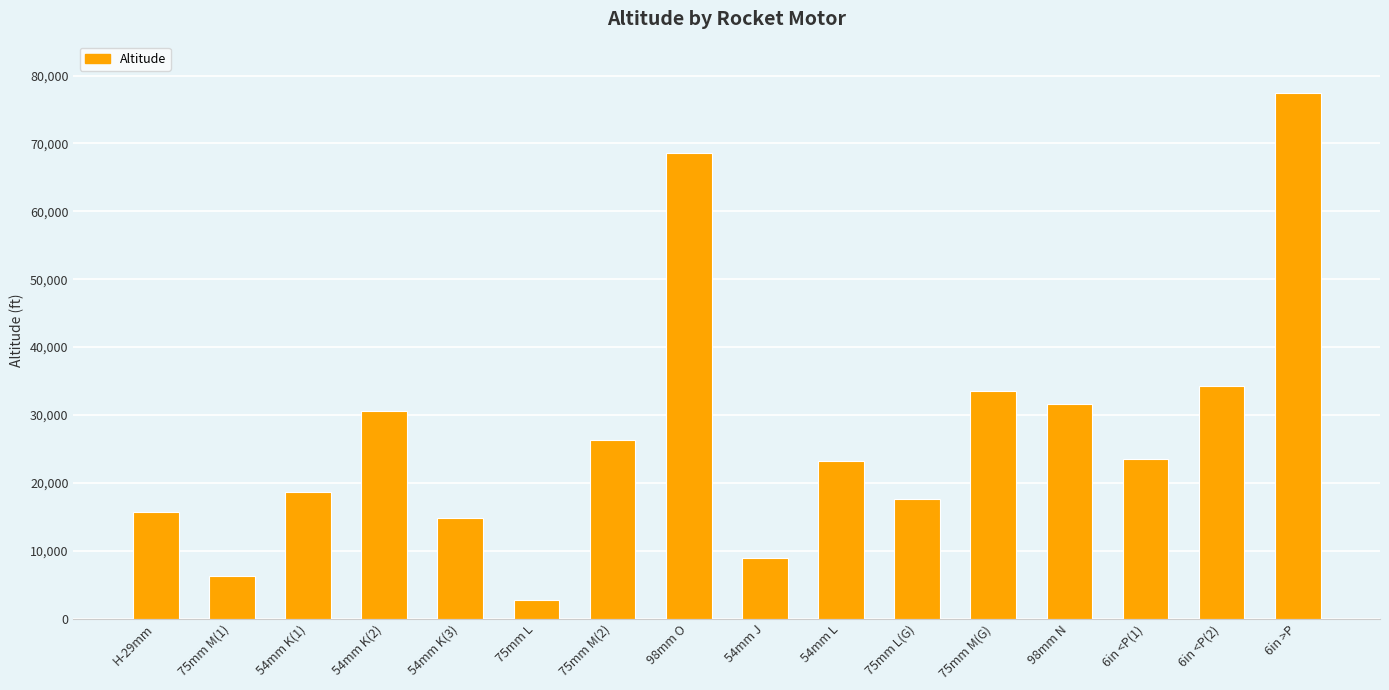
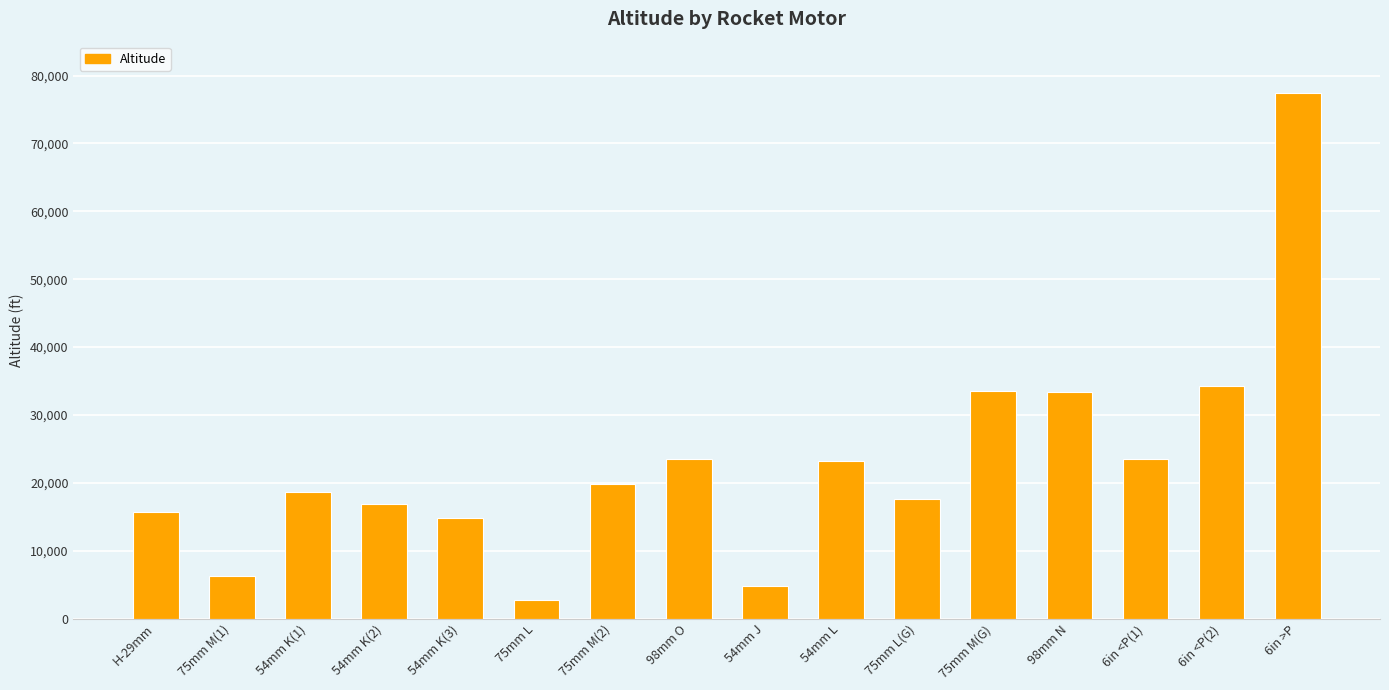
  {
    "H-29mm": "16,000",
    "75mm M(1)": "6,000",
    "54mm K(1)": "19,000",
-   "54mm K(2)": "31,000",
+   "54mm K(2)": "17,000",
    "54mm K(3)": "15,000",
    "75mm L": "3,000",
-   "75mm M(2)": "26,000",
-   "98mm O": "69,000",
-   "54mm J": "9,000",
+   "75mm M(2)": "20,000",
+   "98mm O": "24,000",
+   "54mm J": "5,000",
    "54mm L": "23,000",
    "75mm L(G)": "18,000",
    "75mm M(G)": "34,000",
-   "98mm N": "32,000",
+   "98mm N": "33,000",
    "6in <P(1)": "24,000",
    "6in <P(2)": "34,000",
    "6in >P": "77,000"
  }
